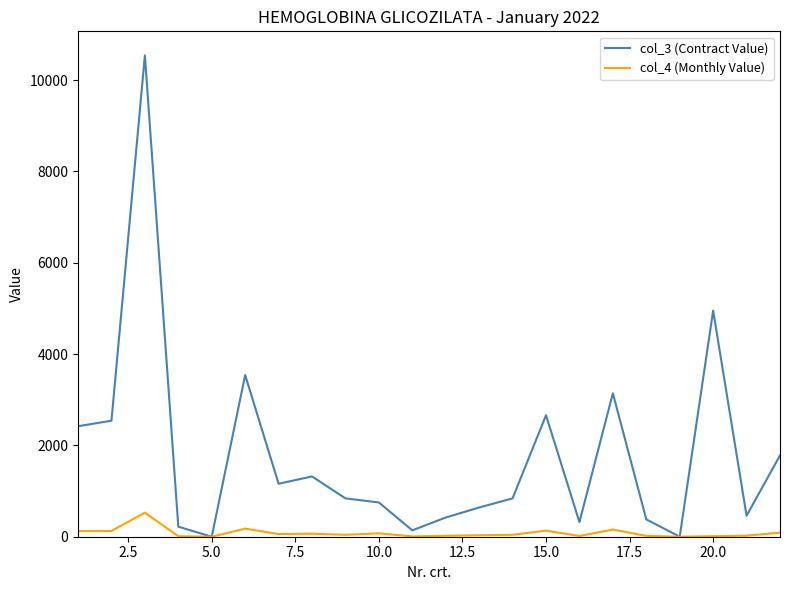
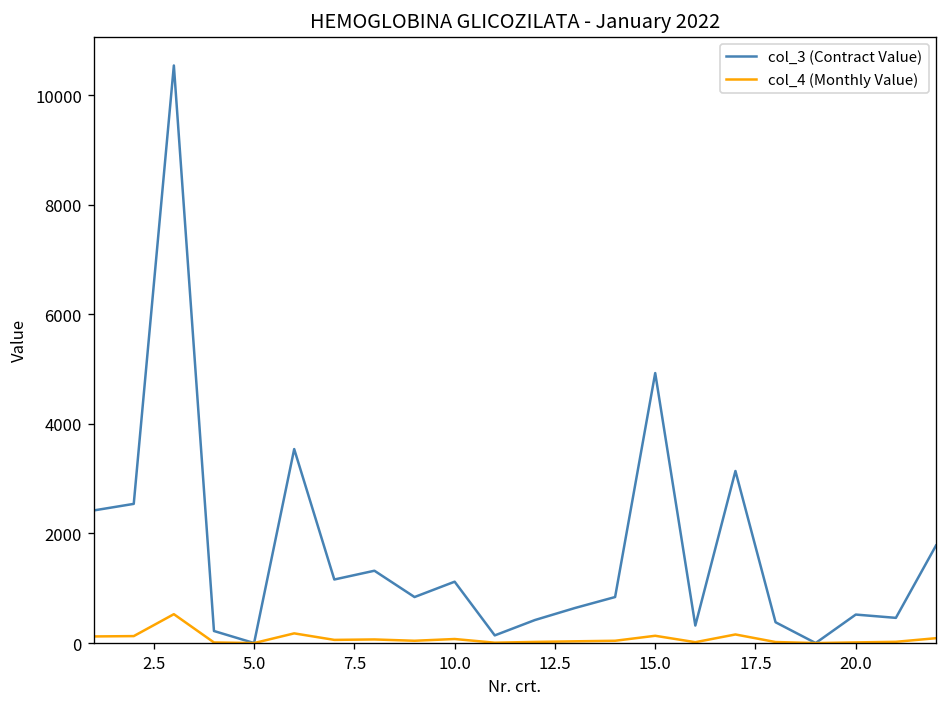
  {
    "col_3 (Contract Value)": {
-     "10.0": 800,
-     "15.0": 2700,
-     "20.0": 5000
+     "10.0": 1100,
+     "15.0": 4900,
+     "20.0": 500
    },
    "col_4 (Monthly Value)": {
      "10.0": 100,
      "15.0": 100,
      "20.0": 0
    }
  }
